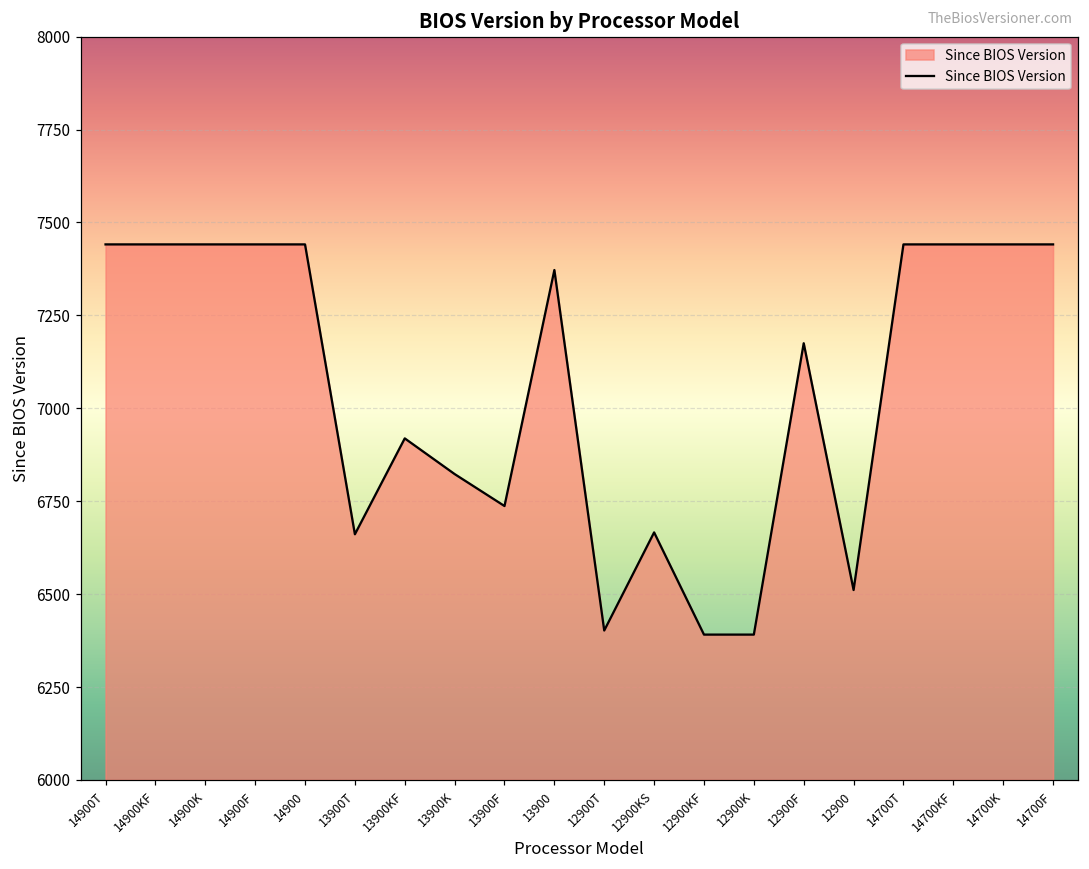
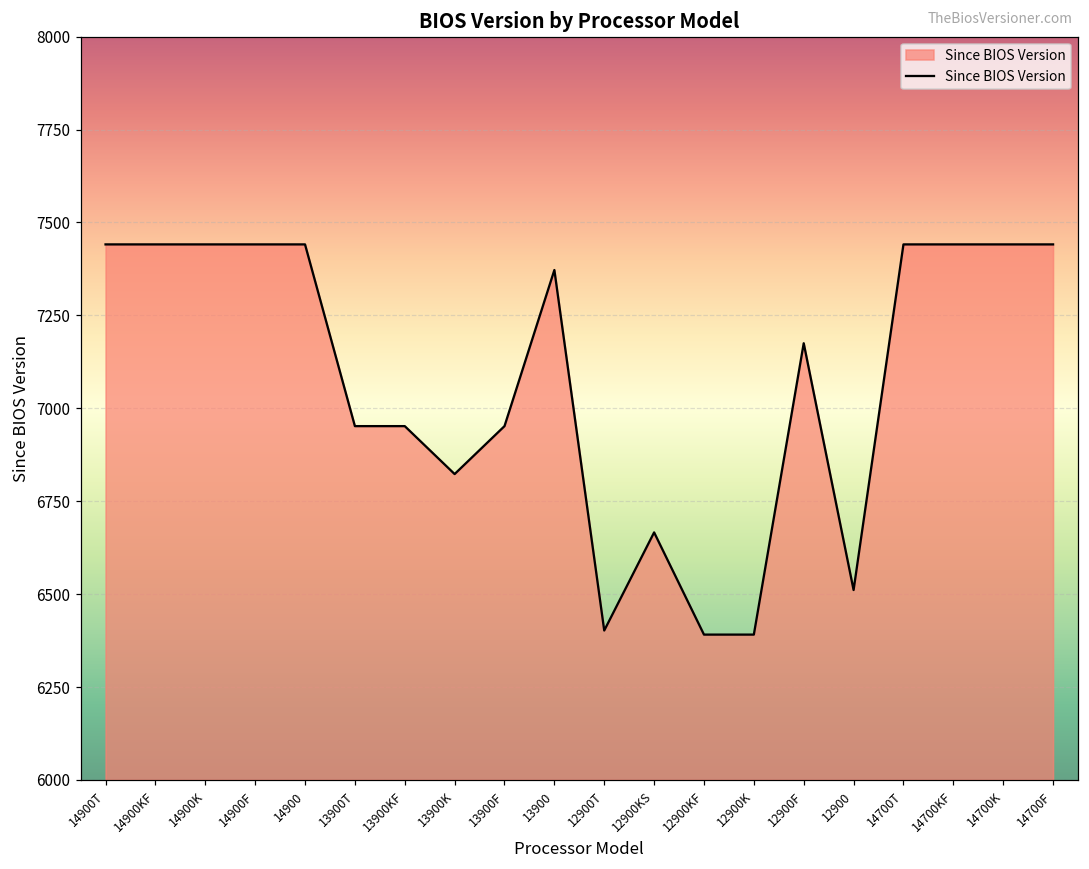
  {
    "14900T": 7440,
    "14900KF": 7440,
    "14900K": 7440,
    "14900F": 7440,
    "14900": 7440,
-   "13900T": 6660,
-   "13900KF": 6920,
+   "13900T": 6950,
+   "13900KF": 6950,
    "13900K": 6820,
-   "13900F": 6740,
+   "13900F": 6950,
    "13900": 7370,
    "12900T": 6400,
    "12900KS": 6670,
    "12900KF": 6390,
    "12900K": 6390,
    "12900F": 7180,
    "12900": 6510,
    "14700T": 7440,
    "14700KF": 7440,
    "14700K": 7440,
    "14700F": 7440
  }
